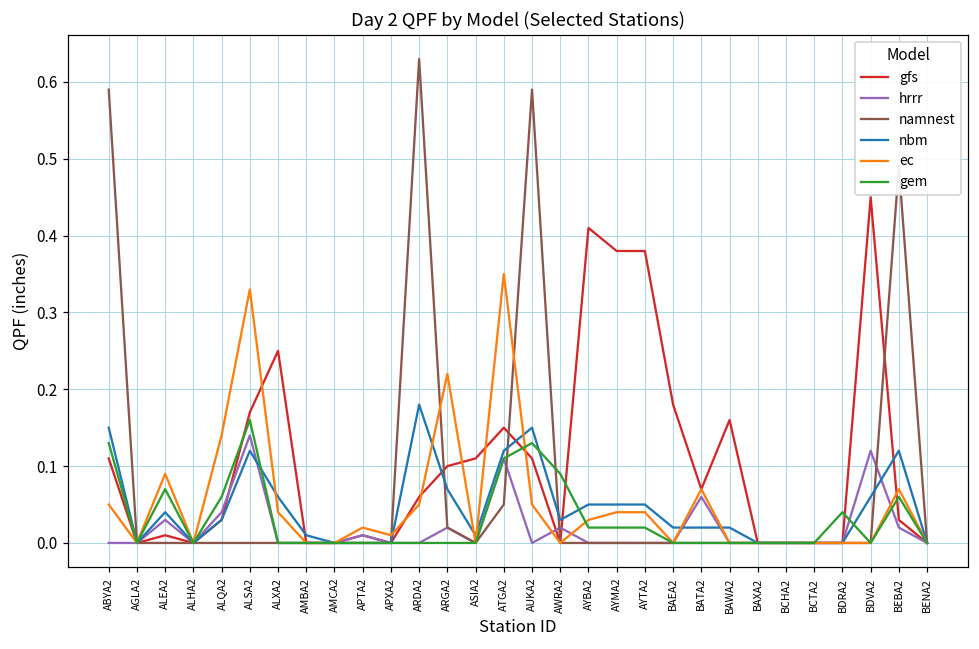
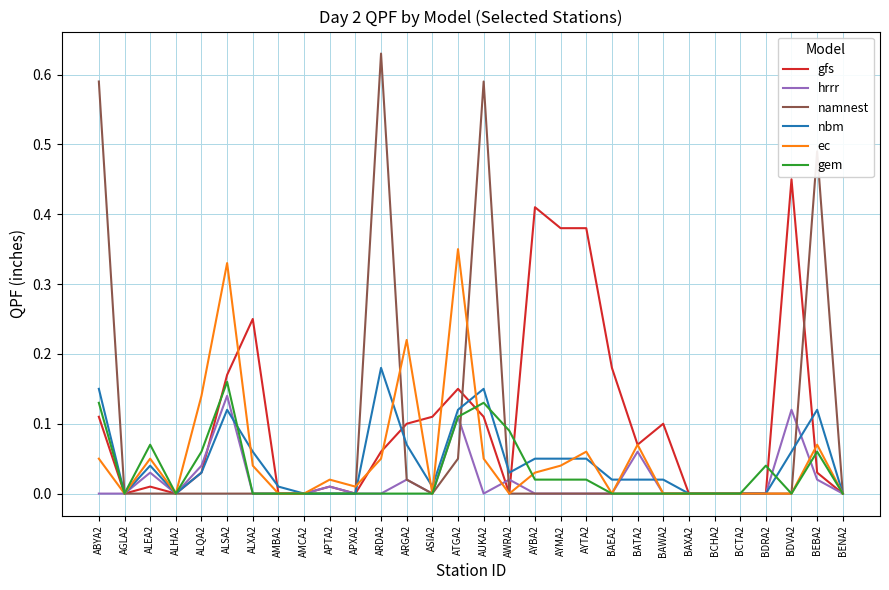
  {
    "gfs": {
      "ABYA2": 0.11,
      "ALEA2": 0.01,
      "ALSA2": 0.17,
      "ALXA2": 0.25,
      "ARDA2": 0.06,
      "ARGA2": 0.10,
      "ASIA2": 0.11,
      "ATGA2": 0.15,
      "AUKA2": 0.11,
      "AYBA2": 0.41,
      "AYMA2": 0.38,
      "AYTA2": 0.38,
      "BAEA2": 0.18,
-     "BAWA2": 0.16,
+     "BAWA2": 0.10,
      "BDVA2": 0.45,
      "BEBA2": 0.03
    },
    "hrrr": {
      "ABYA2": 0.00,
      "ALEA2": 0.03,
      "ALQA2": 0.04,
      "ALSA2": 0.14,
      "AUKA2": 0.00,
      "AWRA2": 0.02,
      "BATA2": 0.06,
      "BDVA2": 0.12,
      "BEBA2": 0.02
    },
    "namnest": {
      "ABYA2": 0.59,
      "ALEA2": 0.00,
      "ALQA2": 0.00,
      "ALSA2": 0.00,
      "ARDA2": 0.63,
      "ATGA2": 0.05,
      "AUKA2": 0.59
    },
    "nbm": {
      "ABYA2": 0.15,
      "ALEA2": 0.04,
      "ALSA2": 0.12,
      "ALXA2": 0.06,
      "AMBA2": 0.01,
      "ARDA2": 0.18,
      "ARGA2": 0.07,
      "ASIA2": 0.01,
      "ATGA2": 0.12,
      "AUKA2": 0.15,
      "AWRA2": 0.03,
      "AYBA2": 0.05,
      "AYMA2": 0.05,
      "AYTA2": 0.05,
      "BAEA2": 0.02,
      "BATA2": 0.02,
      "BAWA2": 0.02,
      "BDVA2": 0.06,
      "BEBA2": 0.12
    },
    "ec": {
      "ABYA2": 0.05,
-     "ALEA2": 0.09,
+     "ALEA2": 0.05,
      "ALQA2": 0.14,
      "ALSA2": 0.33,
      "ALXA2": 0.04,
      "APTA2": 0.02,
      "APXA2": 0.01,
      "ARDA2": 0.05,
      "ARGA2": 0.22,
      "ATGA2": 0.35,
      "AUKA2": 0.05,
      "AYBA2": 0.03,
      "AYMA2": 0.04,
-     "AYTA2": 0.04,
+     "AYTA2": 0.06,
      "BEBA2": 0.07
    },
    "gem": {
      "ABYA2": 0.13,
      "ALEA2": 0.07,
      "ALQA2": 0.06,
      "ALSA2": 0.16,
      "ARGA2": 0.00,
      "AUKA2": 0.13,
      "AWRA2": 0.09,
      "AYBA2": 0.02,
      "AYMA2": 0.02,
      "AYTA2": 0.02,
      "BDRA2": 0.04,
      "BEBA2": 0.06
    }
  }
